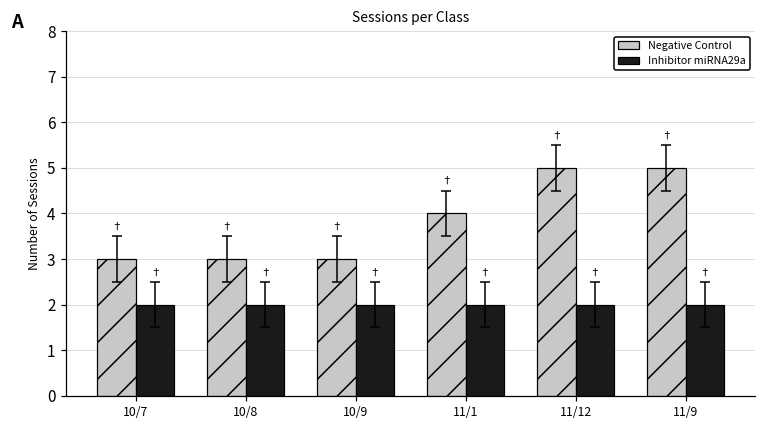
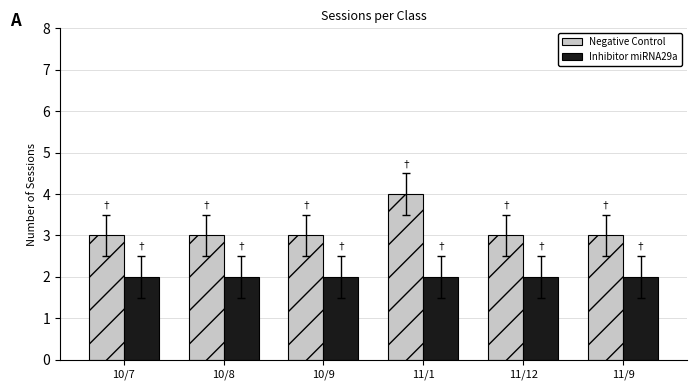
  {
    "Negative Control": {
      "10/7": 3,
      "10/8": 3,
      "10/9": 3,
      "11/1": 4,
-     "11/12": 5,
-     "11/9": 5
+     "11/12": 3,
+     "11/9": 3
    },
    "Inhibitor miRNA29a": {
      "10/7": 2,
      "10/8": 2,
      "10/9": 2,
      "11/1": 2,
      "11/12": 2,
      "11/9": 2
    }
  }
